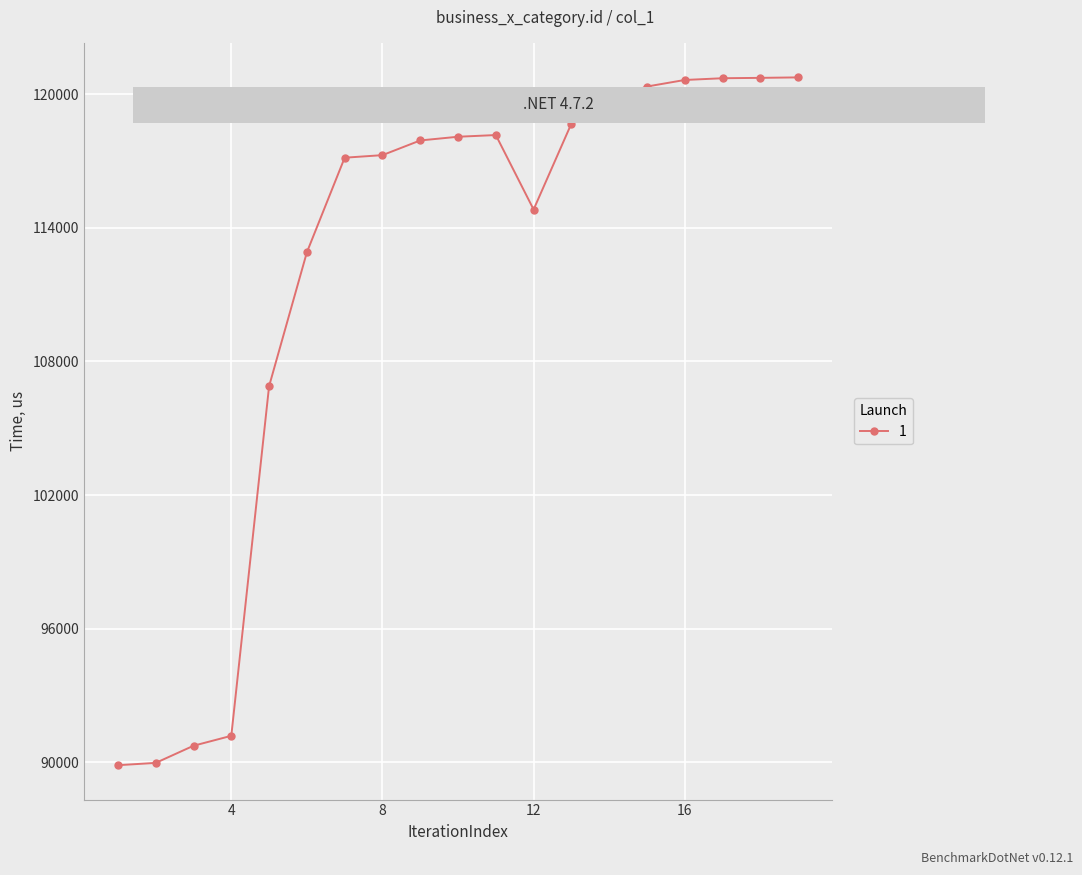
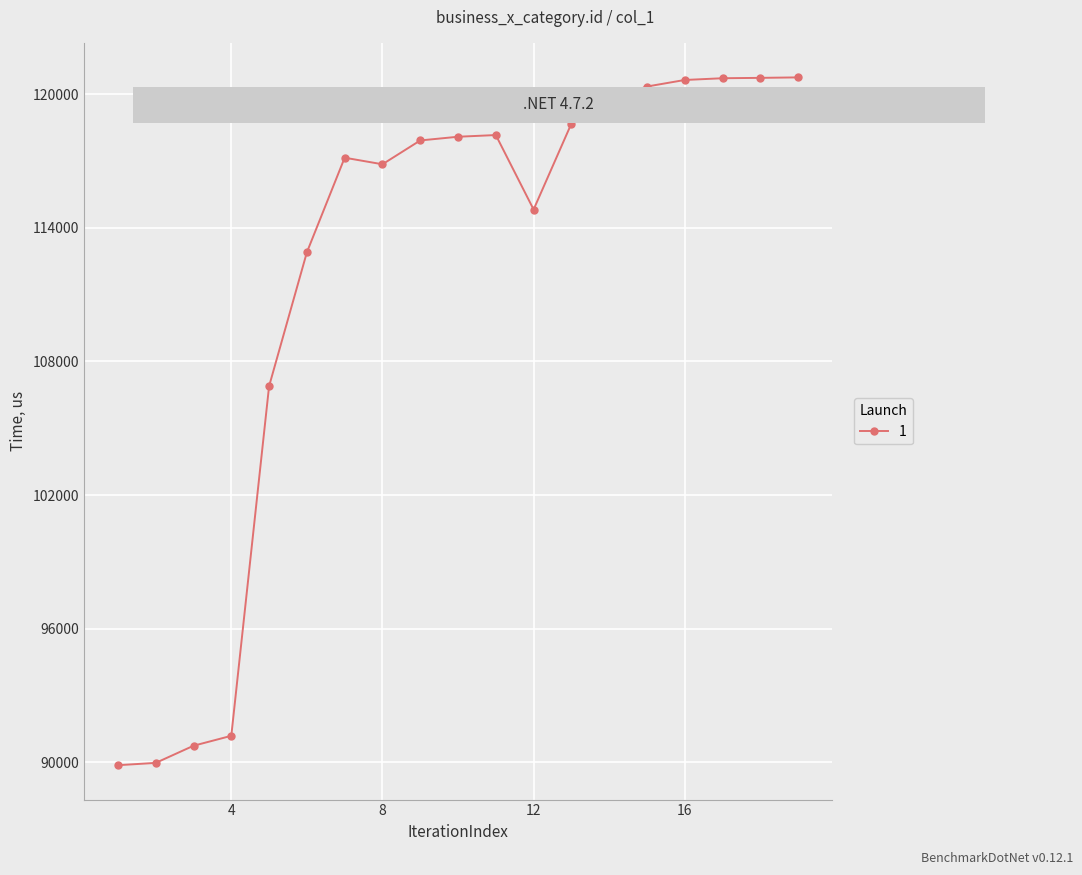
  {
    "4": 91200,
-   "8": 117300,
+   "8": 116800,
    "12": 114800,
    "16": 120600
  }
